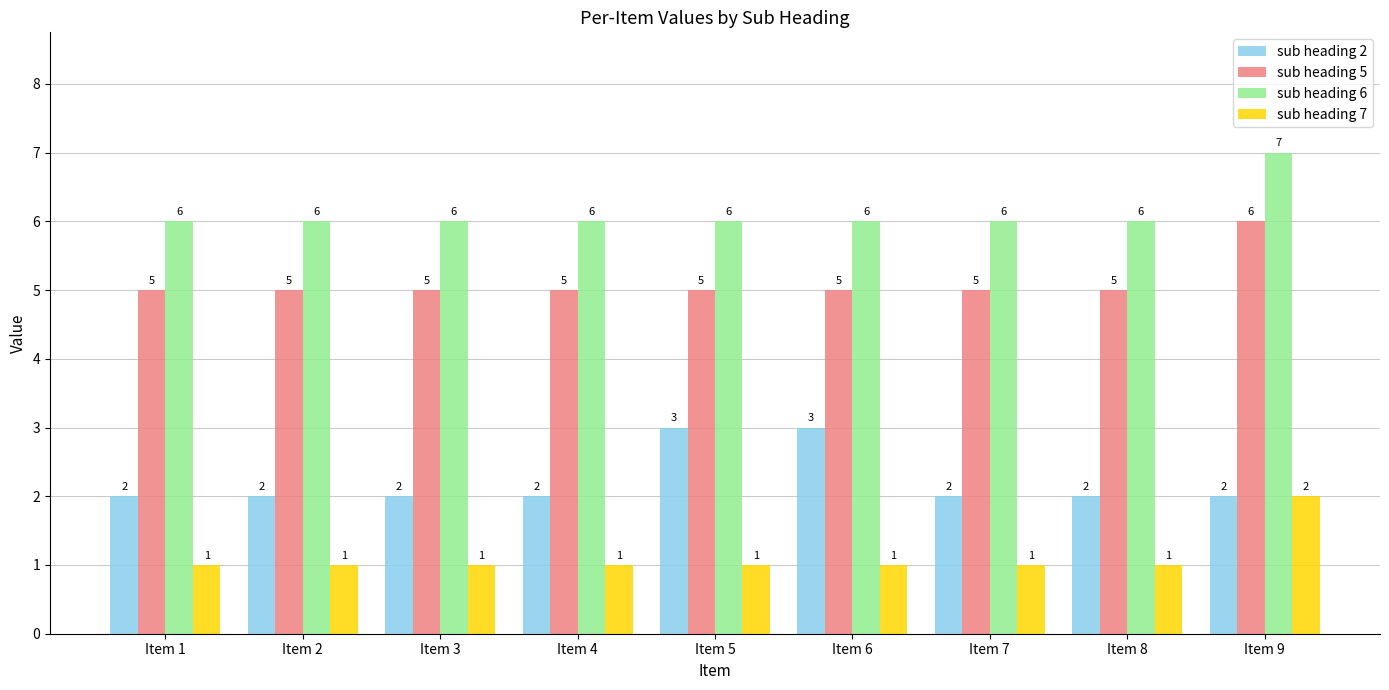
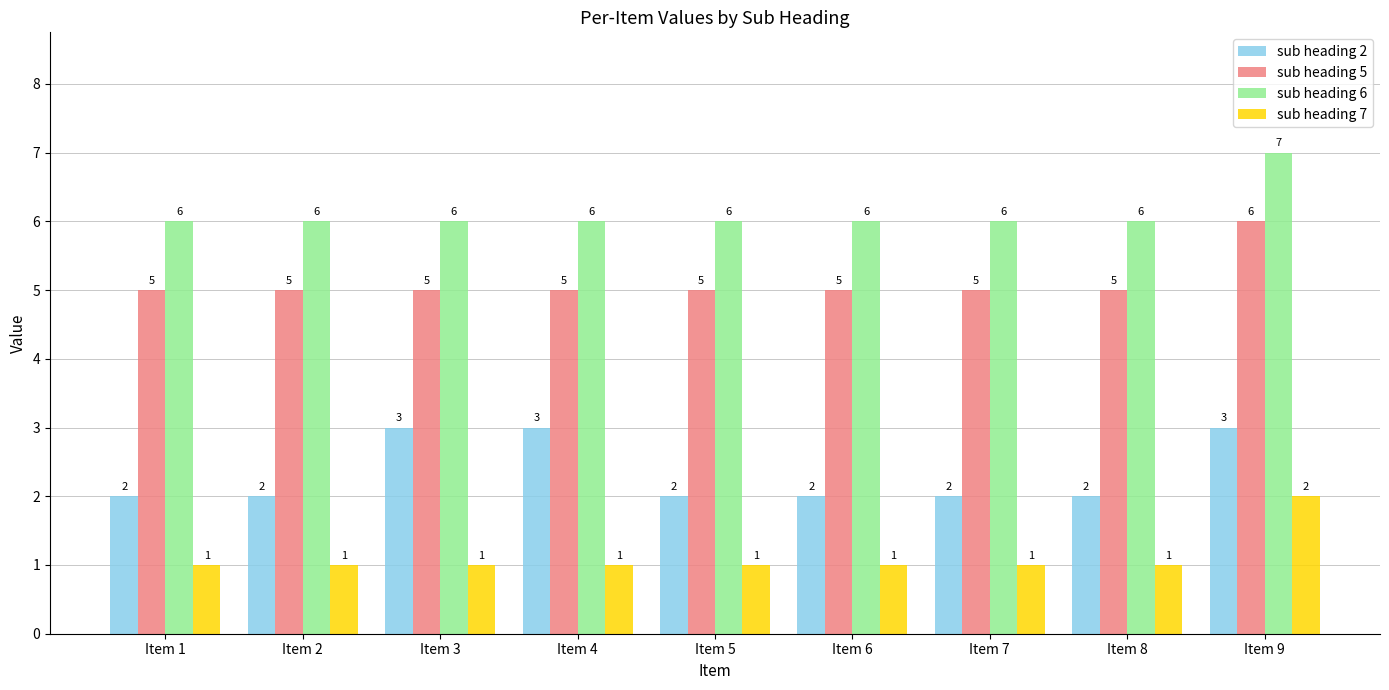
  {
    "sub heading 2": {
      "Item 1": 2,
      "Item 2": 2,
-     "Item 3": 2,
-     "Item 4": 2,
-     "Item 5": 3,
-     "Item 6": 3,
+     "Item 3": 3,
+     "Item 4": 3,
+     "Item 5": 2,
+     "Item 6": 2,
      "Item 7": 2,
      "Item 8": 2,
-     "Item 9": 2
+     "Item 9": 3
    },
    "sub heading 5": {
      "Item 1": 5,
      "Item 2": 5,
      "Item 3": 5,
      "Item 4": 5,
      "Item 5": 5,
      "Item 6": 5,
      "Item 7": 5,
      "Item 8": 5,
      "Item 9": 6
    },
    "sub heading 6": {
      "Item 1": 6,
      "Item 2": 6,
      "Item 3": 6,
      "Item 4": 6,
      "Item 5": 6,
      "Item 6": 6,
      "Item 7": 6,
      "Item 8": 6,
      "Item 9": 7
    },
    "sub heading 7": {
      "Item 1": 1,
      "Item 2": 1,
      "Item 3": 1,
      "Item 4": 1,
      "Item 5": 1,
      "Item 6": 1,
      "Item 7": 1,
      "Item 8": 1,
      "Item 9": 2
    }
  }
